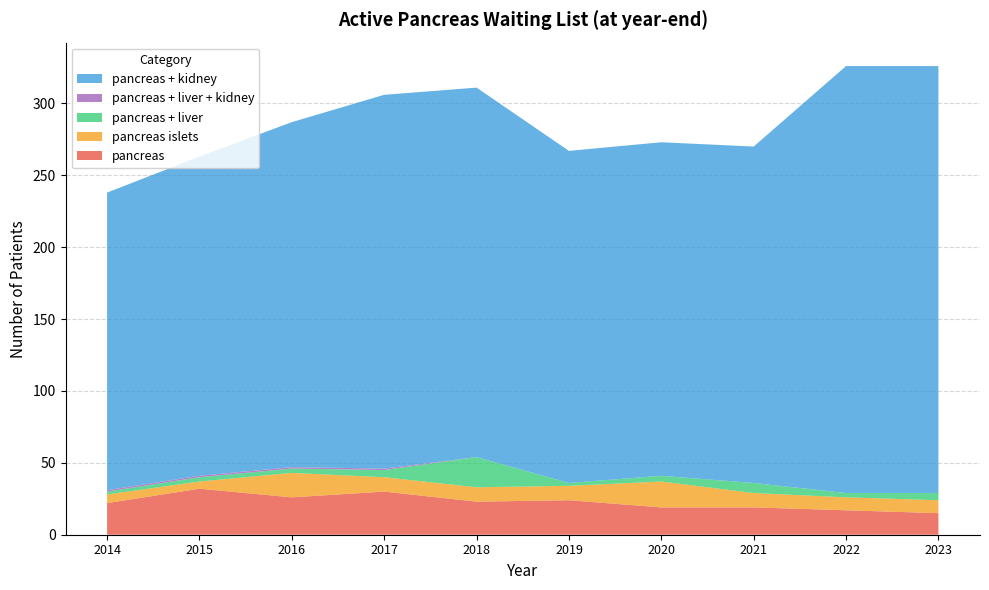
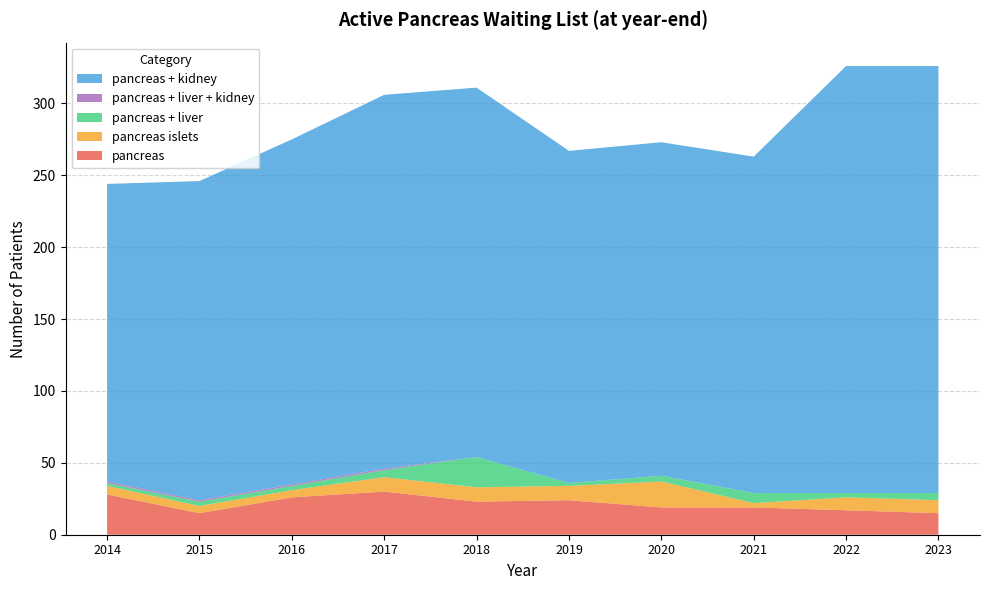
  {
    "pancreas": {
-     "2014": 22,
-     "2015": 32,
+     "2014": 28,
+     "2015": 15,
      "2016": 26,
      "2017": 30,
      "2018": 23,
      "2019": 24,
      "2020": 19,
      "2021": 19,
      "2022": 17,
      "2023": 15
    },
    "pancreas islets": {
      "2014": 6,
      "2015": 5,
-     "2016": 17,
+     "2016": 5,
      "2017": 10,
      "2018": 10,
      "2019": 10,
      "2020": 18,
-     "2021": 10,
+     "2021": 3,
      "2022": 9,
      "2023": 9
    },
    "pancreas + kidney": {
      "2014": 207,
      "2016": 240,
      "2017": 260,
      "2018": 257,
      "2019": 231,
      "2020": 232,
      "2021": 234,
      "2022": 297,
      "2023": 297
    }
  }
